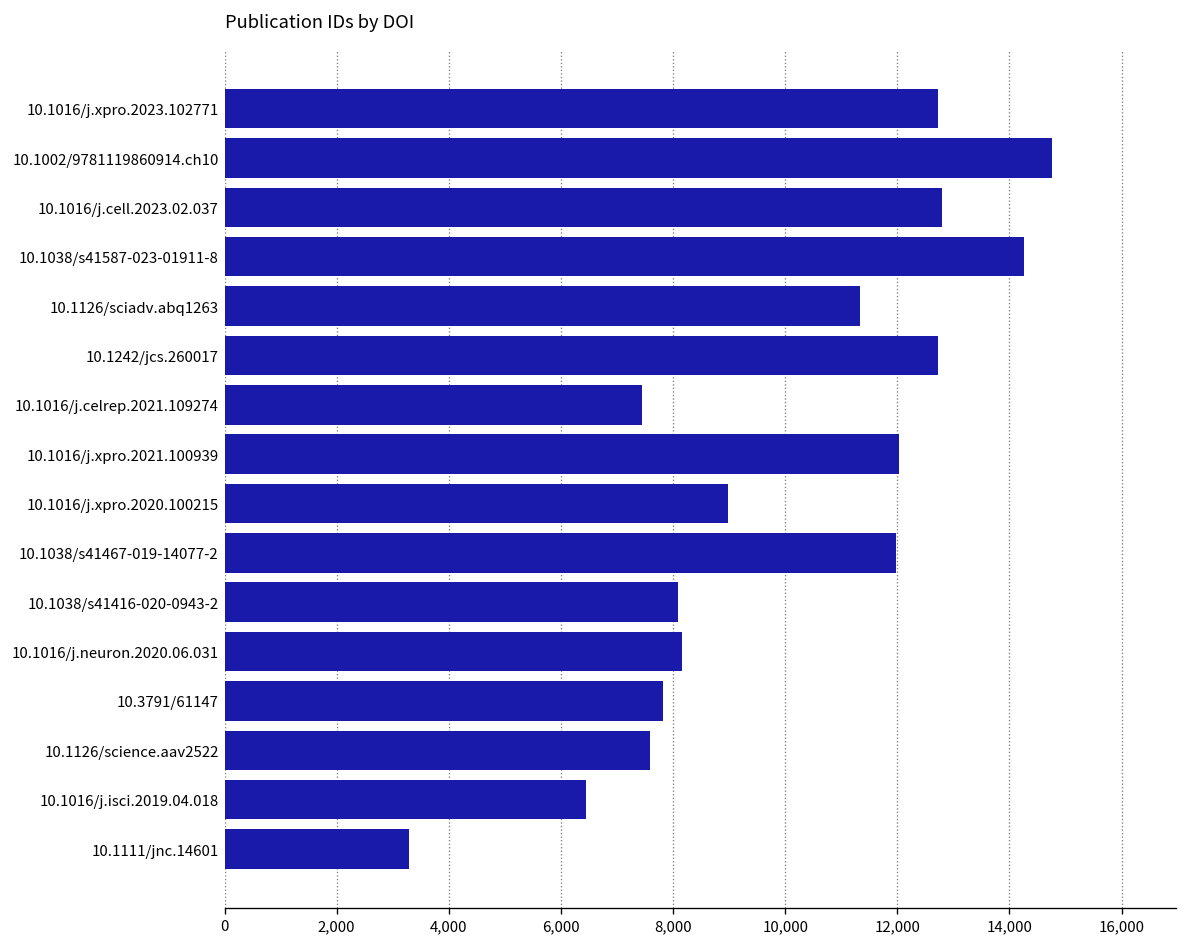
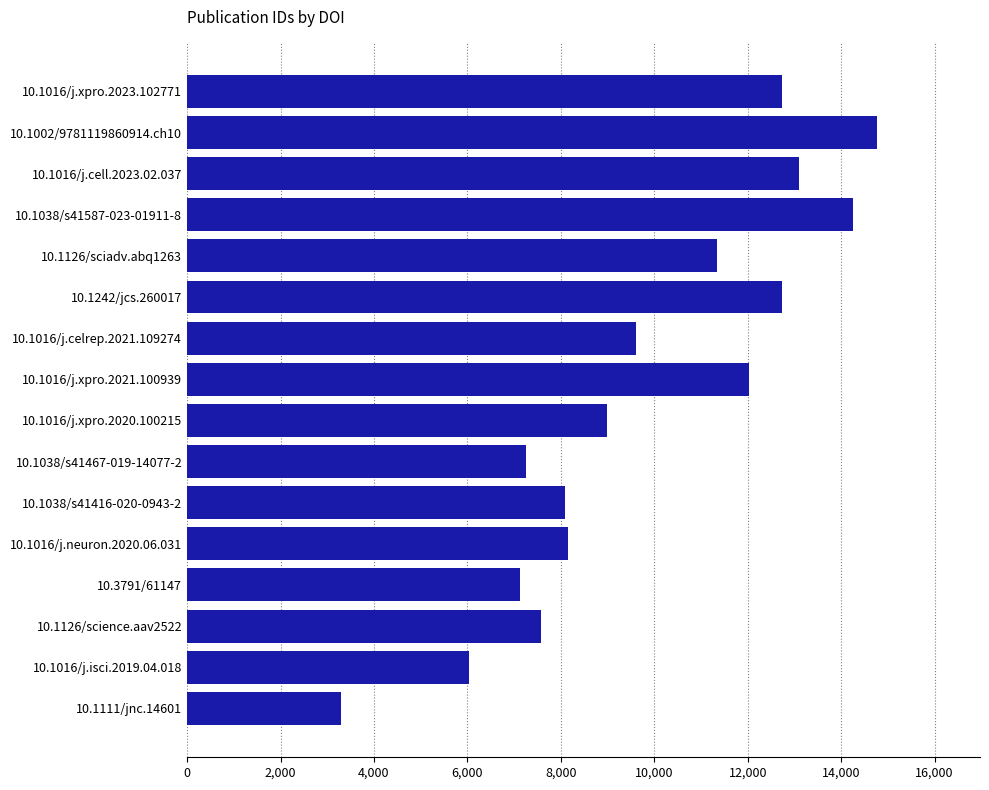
  {
    "10.1016/j.xpro.2023.102771": "12,700",
    "10.1002/9781119860914.ch10": "14,800",
-   "10.1016/j.cell.2023.02.037": "12,800",
+   "10.1016/j.cell.2023.02.037": "13,100",
    "10.1038/s41587-023-01911-8": "14,300",
    "10.1126/sciadv.abq1263": "11,300",
    "10.1242/jcs.260017": "12,700",
-   "10.1016/j.celrep.2021.109274": "7,400",
+   "10.1016/j.celrep.2021.109274": "9,600",
    "10.1016/j.xpro.2021.100939": "12,000",
    "10.1016/j.xpro.2020.100215": "9,000",
-   "10.1038/s41467-019-14077-2": "12,000",
+   "10.1038/s41467-019-14077-2": "7,300",
    "10.1038/s41416-020-0943-2": "8,100",
    "10.1016/j.neuron.2020.06.031": "8,200",
-   "10.3791/61147": "7,800",
+   "10.3791/61147": "7,100",
    "10.1126/science.aav2522": "7,600",
-   "10.1016/j.isci.2019.04.018": "6,500",
+   "10.1016/j.isci.2019.04.018": "6,000",
    "10.1111/jnc.14601": "3,300"
  }
